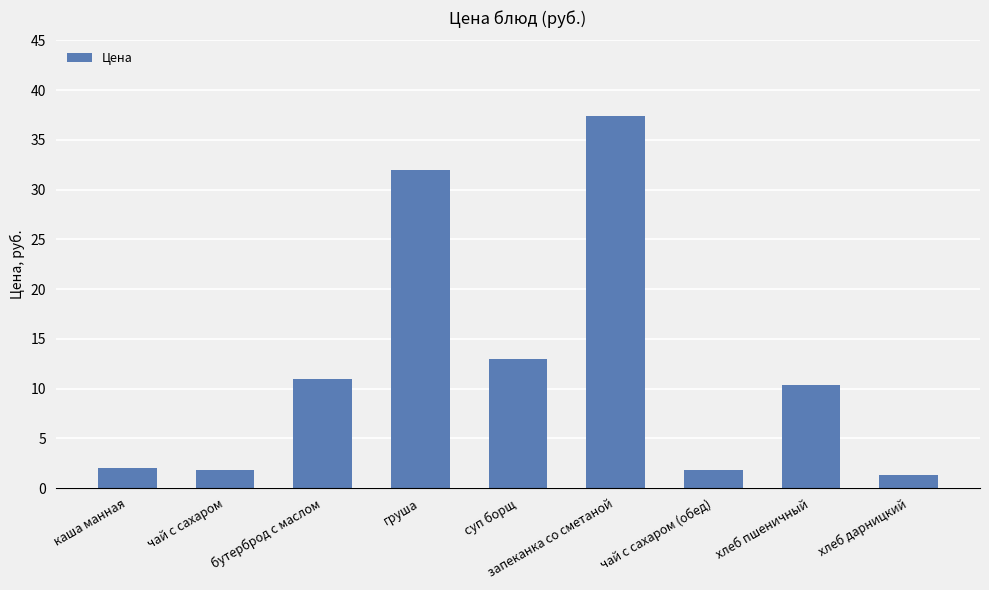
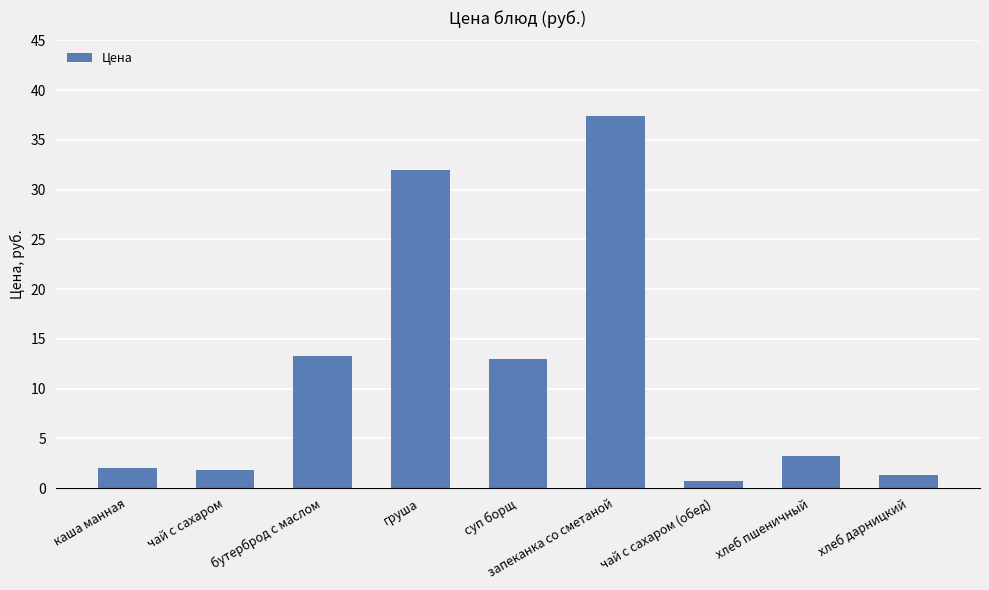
  {
    "каша манная": 2,
    "чай с сахаром": 2,
-   "бутерброд с маслом": 11,
+   "бутерброд с маслом": 13,
    "груша": 32,
    "суп борщ": 13,
    "запеканка со сметаной": 37,
-   "чай с сахаром (обед)": 2,
-   "хлеб пшеничный": 10,
+   "чай с сахаром (обед)": 1,
+   "хлеб пшеничный": 3,
    "хлеб дарницкий": 1
  }
